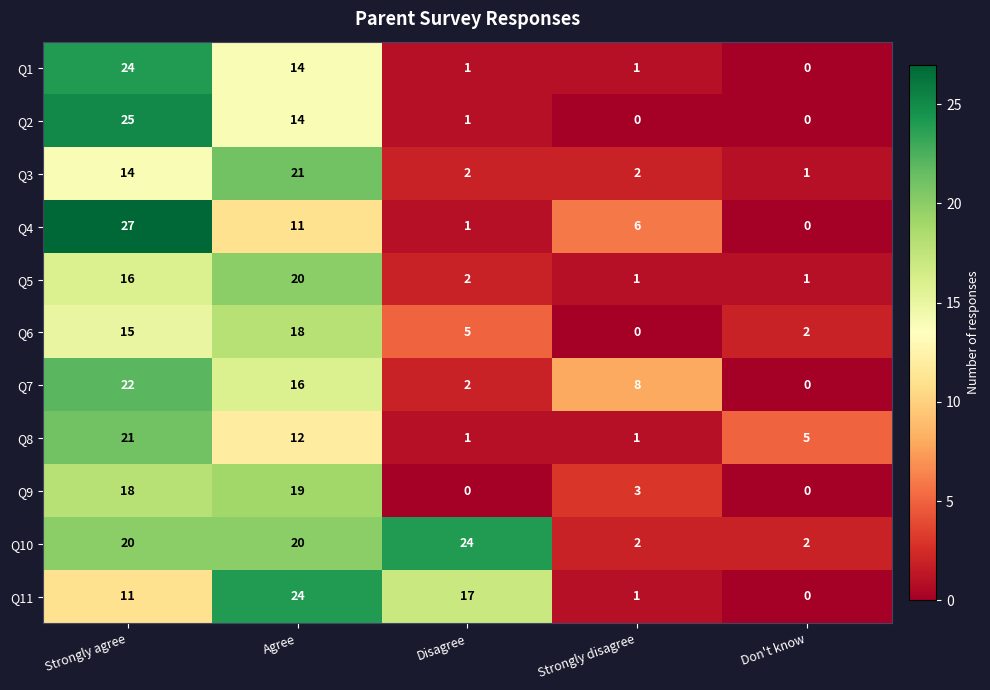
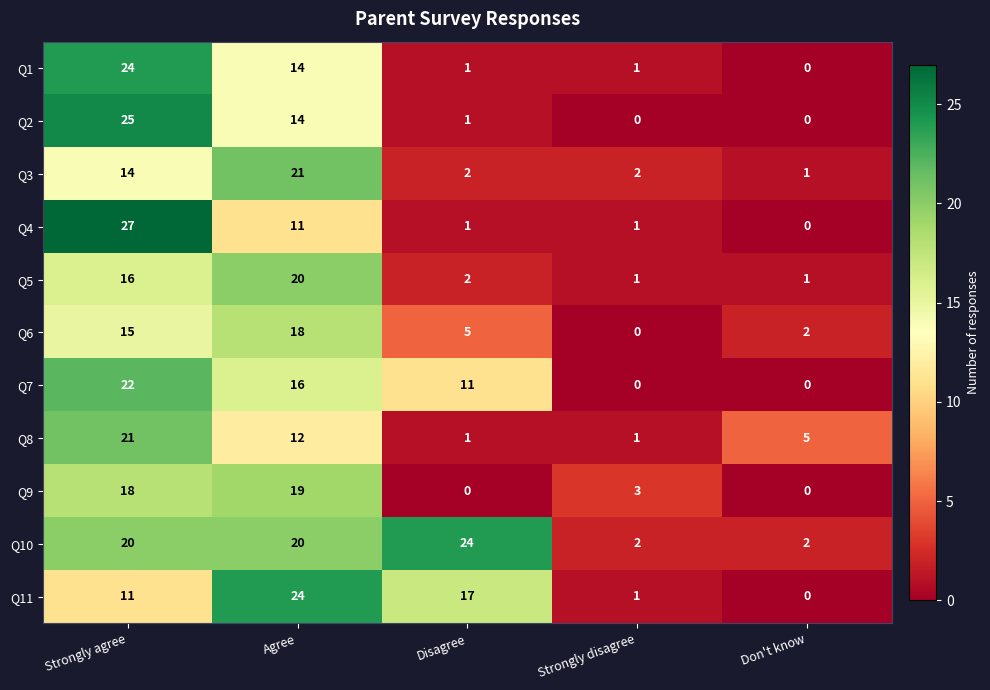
  {
    "Q1": {
      "Strongly agree": 24,
      "Agree": 14,
      "Disagree": 1,
      "Strongly disagree": 1,
      "Don't know": 0
    },
    "Q2": {
      "Strongly agree": 25,
      "Agree": 14,
      "Disagree": 1,
      "Strongly disagree": 0,
      "Don't know": 0
    },
    "Q3": {
      "Strongly agree": 14,
      "Agree": 21,
      "Disagree": 2,
      "Strongly disagree": 2,
      "Don't know": 1
    },
    "Q4": {
      "Strongly agree": 27,
      "Agree": 11,
      "Disagree": 1,
-     "Strongly disagree": 6,
+     "Strongly disagree": 1,
      "Don't know": 0
    },
    "Q5": {
      "Strongly agree": 16,
      "Agree": 20,
      "Disagree": 2,
      "Strongly disagree": 1,
      "Don't know": 1
    },
    "Q6": {
      "Strongly agree": 15,
      "Agree": 18,
      "Disagree": 5,
      "Strongly disagree": 0,
      "Don't know": 2
    },
    "Q7": {
      "Strongly agree": 22,
      "Agree": 16,
-     "Disagree": 2,
-     "Strongly disagree": 8,
+     "Disagree": 11,
+     "Strongly disagree": 0,
      "Don't know": 0
    },
    "Q8": {
      "Strongly agree": 21,
      "Agree": 12,
      "Disagree": 1,
      "Strongly disagree": 1,
      "Don't know": 5
    },
    "Q9": {
      "Strongly agree": 18,
      "Agree": 19,
      "Disagree": 0,
      "Strongly disagree": 3,
      "Don't know": 0
    },
    "Q10": {
      "Strongly agree": 20,
      "Agree": 20,
      "Disagree": 24,
      "Strongly disagree": 2,
      "Don't know": 2
    },
    "Q11": {
      "Strongly agree": 11,
      "Agree": 24,
      "Disagree": 17,
      "Strongly disagree": 1,
      "Don't know": 0
    }
  }
